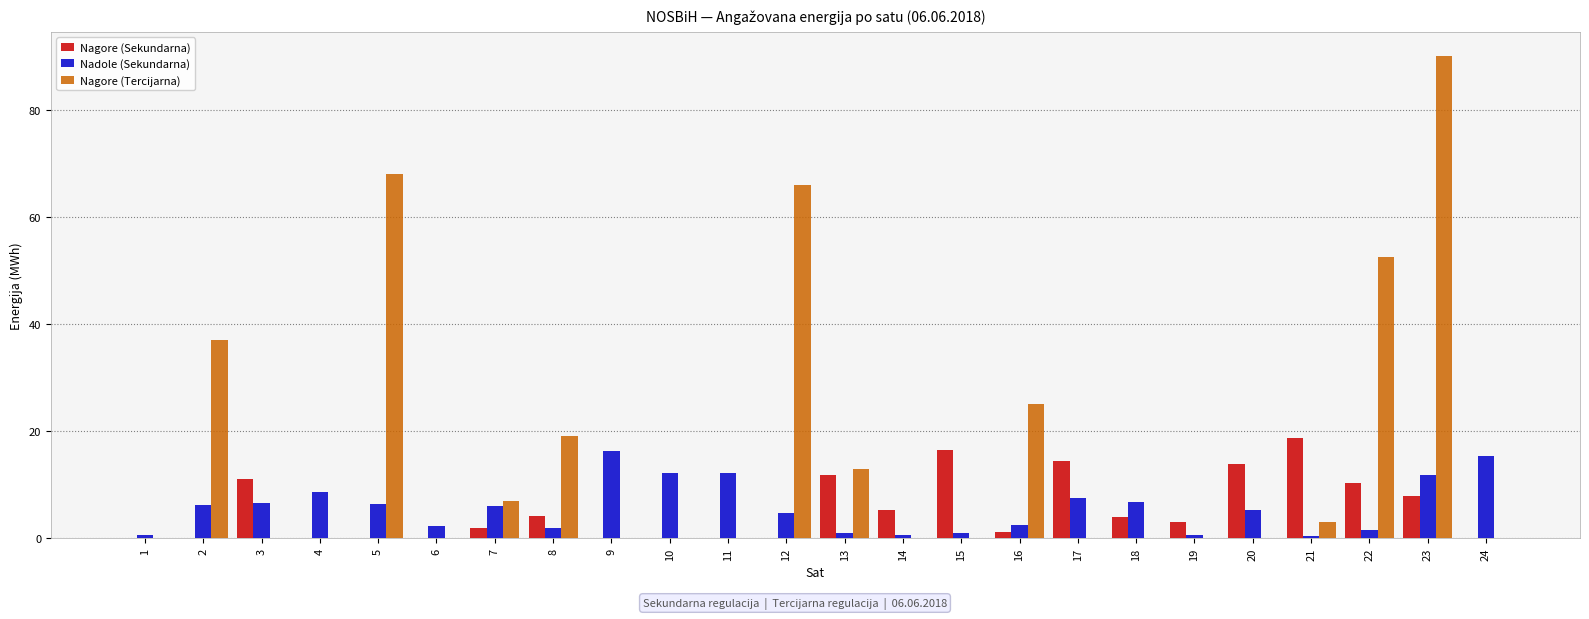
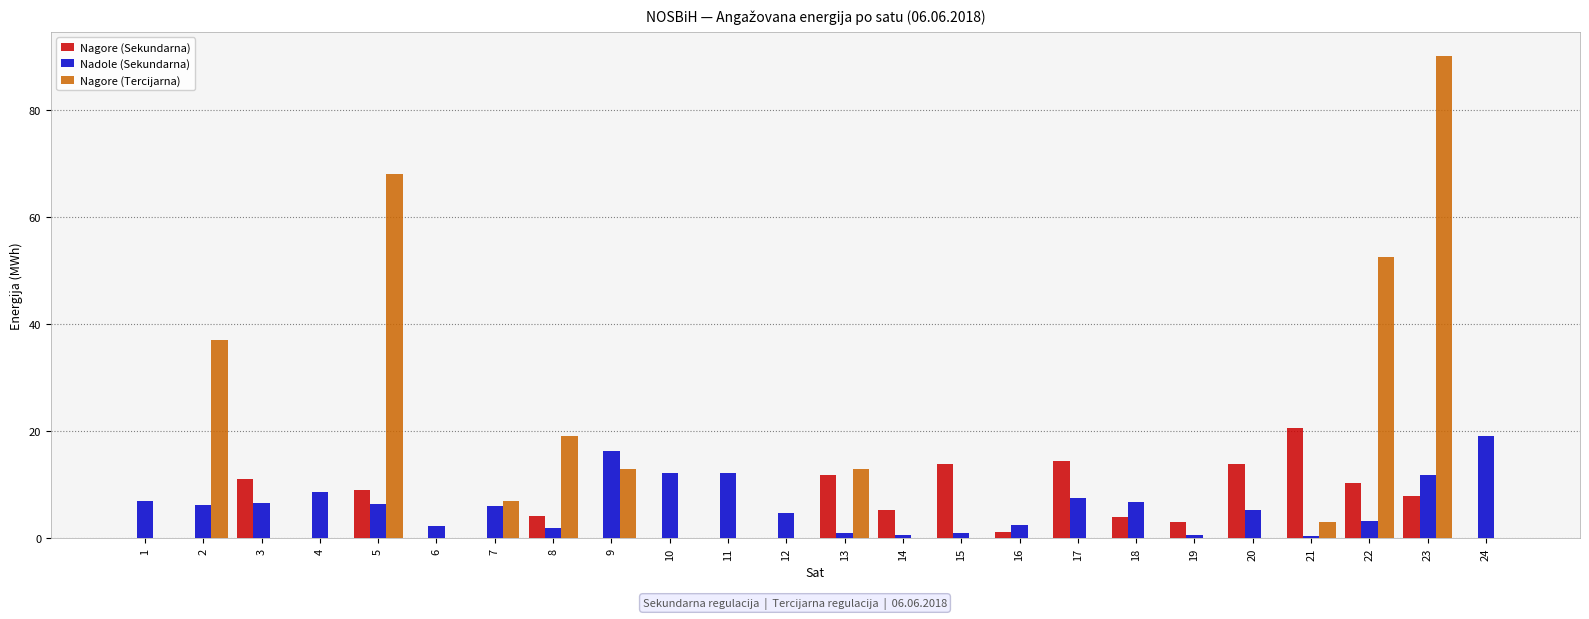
  {
    "Nagore (Sekundarna)": {
      "1": 0,
      "2": 0,
      "3": 11,
      "4": 0,
-     "5": 0,
+     "5": 9,
      "6": 0,
-     "7": 2,
+     "7": 0,
      "8": 4,
      "9": 0,
      "10": 0,
      "11": 0,
      "12": 0,
      "13": 12,
      "14": 5,
-     "15": 16,
+     "15": 14,
      "16": 1,
      "17": 14,
      "18": 4,
      "19": 3,
      "20": 14,
-     "21": 19,
+     "21": 20,
      "22": 10,
      "23": 8,
      "24": 0
    },
    "Nadole (Sekundarna)": {
-     "1": 1,
+     "1": 7,
      "2": 6,
      "3": 7,
      "4": 9,
      "5": 6,
      "6": 2,
      "7": 6,
      "8": 2,
      "9": 16,
      "10": 12,
      "11": 12,
      "12": 5,
      "13": 1,
      "14": 1,
      "15": 1,
      "16": 3,
      "17": 7,
      "18": 7,
      "19": 1,
      "20": 5,
-     "22": 2,
+     "22": 3,
      "23": 12,
-     "24": 15
+     "24": 19
    },
    "Nagore (Tercijarna)": {
      "1": 0,
      "2": 37,
      "3": 0,
      "4": 0,
      "5": 68,
      "6": 0,
      "7": 7,
      "8": 19,
-     "9": 0,
+     "9": 13,
      "10": 0,
      "11": 0,
-     "12": 66,
+     "12": 0,
      "13": 13,
      "14": 0,
      "15": 0,
-     "16": 25,
+     "16": 0,
      "17": 0,
      "18": 0,
      "19": 0,
      "20": 0,
      "21": 3,
      "22": 52,
      "23": 90,
      "24": 0
    }
  }
